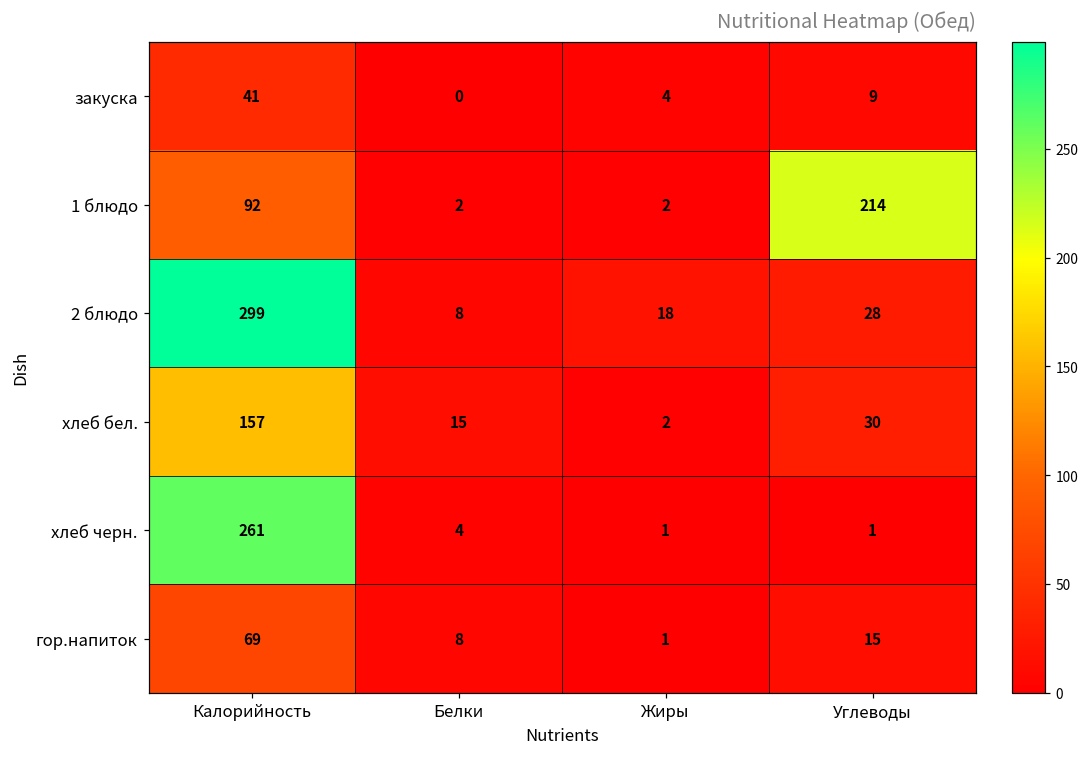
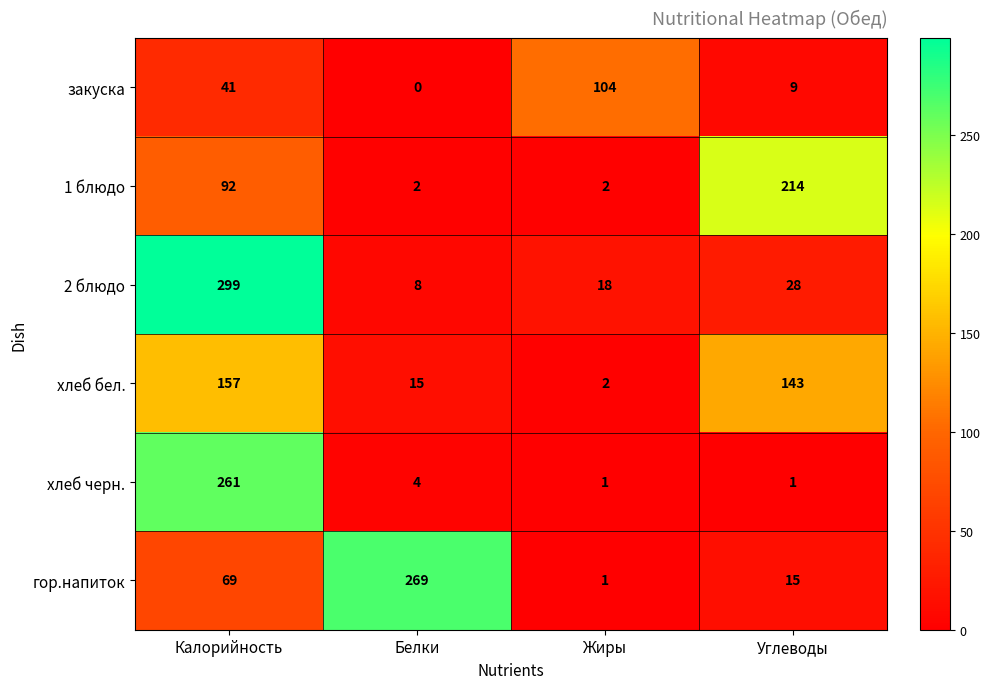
  {
    "закуска": {
      "Калорийность": 41,
      "Белки": 0,
-     "Жиры": 4,
+     "Жиры": 104,
      "Углеводы": 9
    },
    "1 блюдо": {
      "Калорийность": 92,
      "Белки": 2,
      "Жиры": 2,
      "Углеводы": 214
    },
    "2 блюдо": {
      "Калорийность": 299,
      "Белки": 8,
      "Жиры": 18,
      "Углеводы": 28
    },
    "хлеб бел.": {
      "Калорийность": 157,
      "Белки": 15,
      "Жиры": 2,
-     "Углеводы": 30
+     "Углеводы": 143
    },
    "хлеб черн.": {
      "Калорийность": 261,
      "Белки": 4,
      "Жиры": 1,
      "Углеводы": 1
    },
    "гор.напиток": {
      "Калорийность": 69,
-     "Белки": 8,
+     "Белки": 269,
      "Жиры": 1,
      "Углеводы": 15
    }
  }
